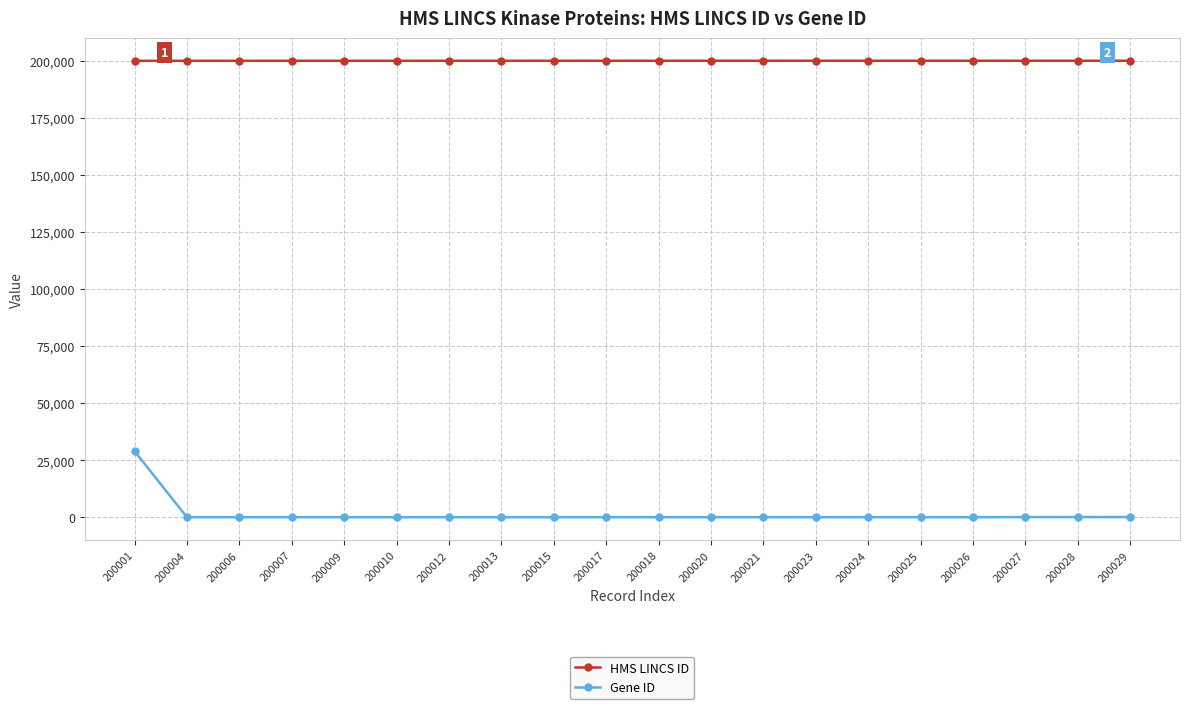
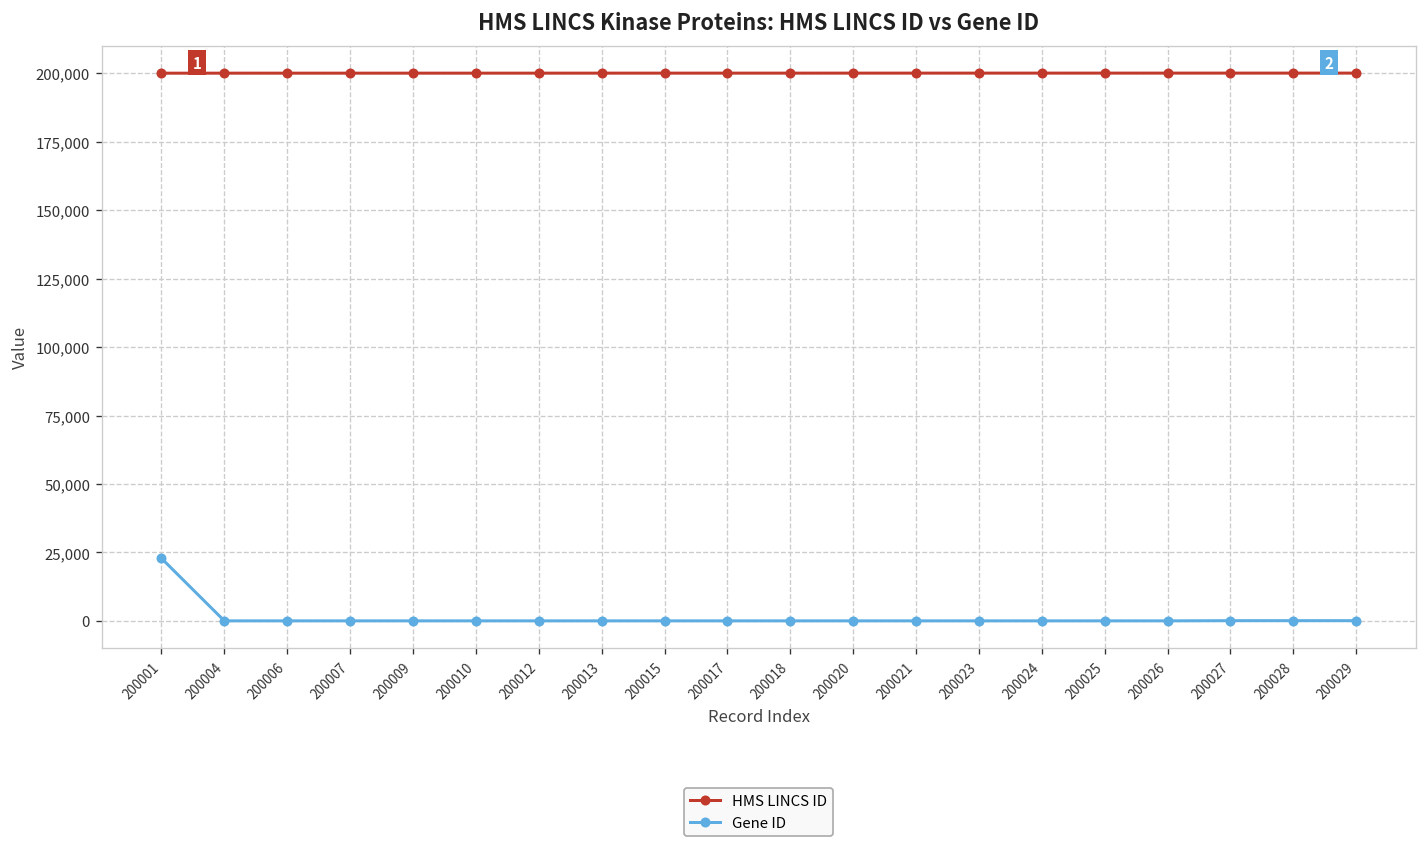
  {
    "HMS LINCS ID": {
      "200001": "200,000",
      "200006": "200,000",
      "200007": "200,000",
      "200009": "200,000",
      "200010": "200,000",
      "200012": "200,000",
      "200013": "200,000",
      "200015": "200,000",
      "200017": "200,000",
      "200018": "200,000",
      "200020": "200,000",
      "200021": "200,000",
      "200023": "200,000",
      "200024": "200,000",
      "200025": "200,000",
      "200026": "200,000",
      "200027": "200,000",
      "200028": "200,000"
    },
    "Gene ID": {
-     "200001": "29,000",
+     "200001": "23,000",
      "200004": "0",
      "200006": "0",
      "200007": "0",
      "200009": "0",
      "200010": "0",
      "200012": "0",
      "200013": "0",
      "200015": "0",
      "200017": "0",
      "200018": "0",
      "200020": "0",
      "200021": "0",
      "200023": "0",
      "200024": "0",
      "200025": "0",
      "200026": "0",
      "200027": "0",
      "200028": "0",
      "200029": "0"
    }
  }
